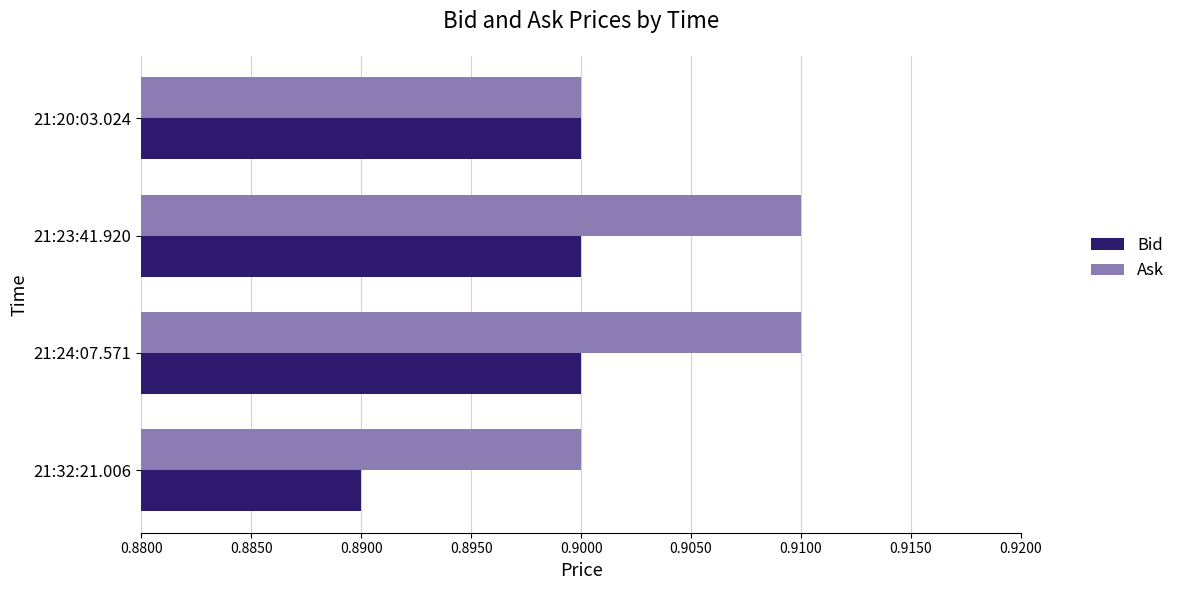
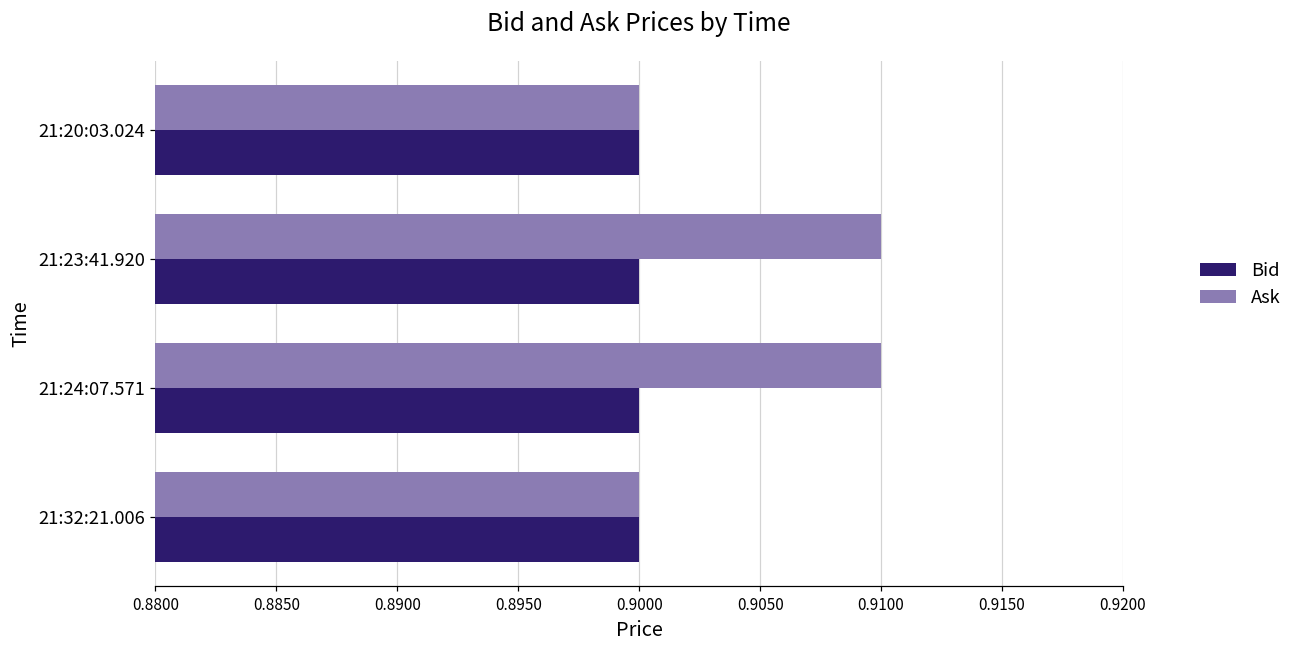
  {
    "Bid": {
      "21:20:03.024": 0.90,
      "21:23:41.920": 0.90,
      "21:24:07.571": 0.90,
-     "21:32:21.006": 0.89
+     "21:32:21.006": 0.90
    },
    "Ask": {
      "21:20:03.024": 0.90,
      "21:23:41.920": 0.91,
      "21:24:07.571": 0.91,
      "21:32:21.006": 0.90
    }
  }
